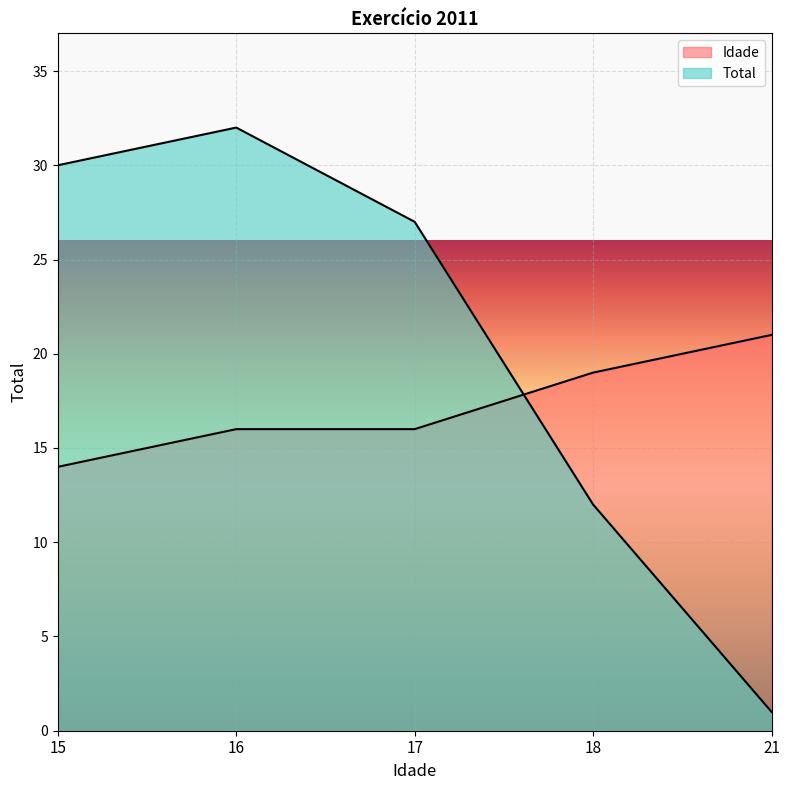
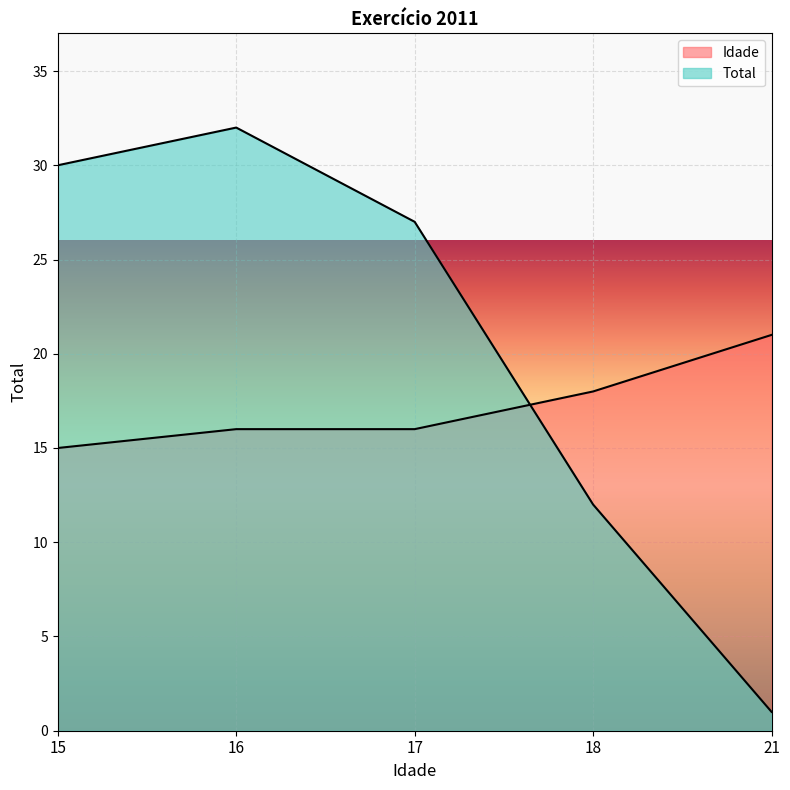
  {
    "Idade": {
-     "15": 14,
+     "15": 15,
      "16": 16,
      "17": 16,
-     "18": 19,
+     "18": 18,
      "21": 21
    },
    "Total": {
      "15": 30,
      "16": 32,
      "17": 27,
      "18": 12,
      "21": 1
    }
  }
